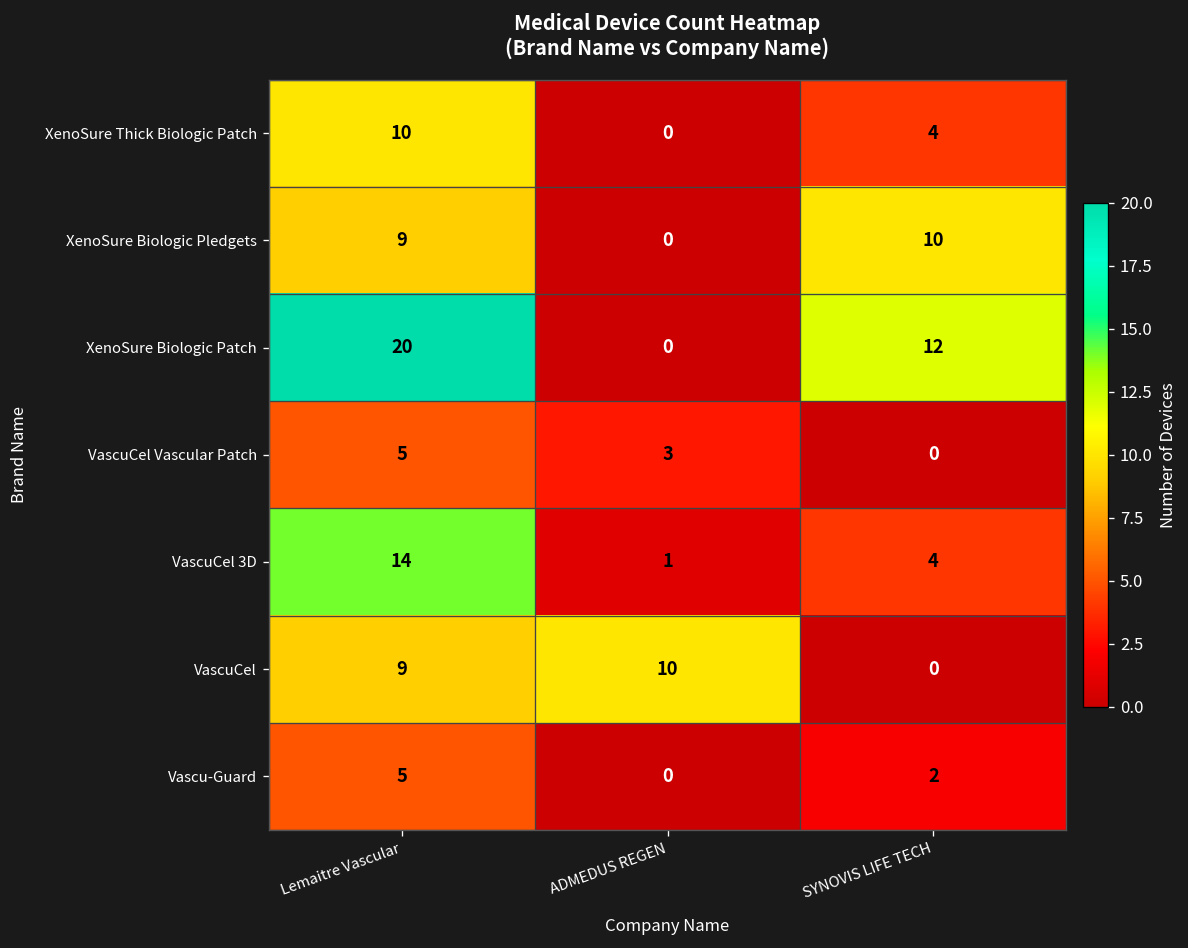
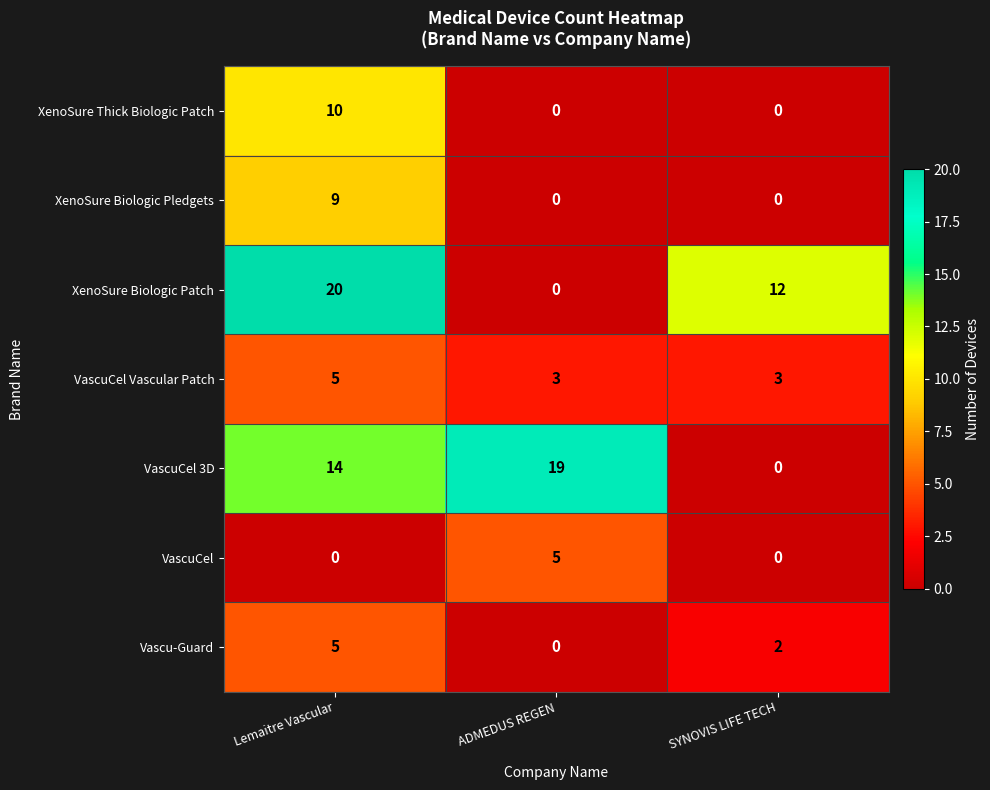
  {
    "XenoSure Thick Biologic Patch": {
      "Lemaitre Vascular": 10,
      "ADMEDUS REGEN": 0,
-     "SYNOVIS LIFE TECH": 4
+     "SYNOVIS LIFE TECH": 0
    },
    "XenoSure Biologic Pledgets": {
      "Lemaitre Vascular": 9,
      "ADMEDUS REGEN": 0,
-     "SYNOVIS LIFE TECH": 10
+     "SYNOVIS LIFE TECH": 0
    },
    "XenoSure Biologic Patch": {
      "Lemaitre Vascular": 20,
      "ADMEDUS REGEN": 0,
      "SYNOVIS LIFE TECH": 12
    },
    "VascuCel Vascular Patch": {
      "Lemaitre Vascular": 5,
      "ADMEDUS REGEN": 3,
-     "SYNOVIS LIFE TECH": 0
+     "SYNOVIS LIFE TECH": 3
    },
    "VascuCel 3D": {
      "Lemaitre Vascular": 14,
-     "ADMEDUS REGEN": 1,
-     "SYNOVIS LIFE TECH": 4
+     "ADMEDUS REGEN": 19,
+     "SYNOVIS LIFE TECH": 0
    },
    "VascuCel": {
-     "Lemaitre Vascular": 9,
-     "ADMEDUS REGEN": 10,
+     "Lemaitre Vascular": 0,
+     "ADMEDUS REGEN": 5,
      "SYNOVIS LIFE TECH": 0
    },
    "Vascu-Guard": {
      "Lemaitre Vascular": 5,
      "ADMEDUS REGEN": 0,
      "SYNOVIS LIFE TECH": 2
    }
  }
